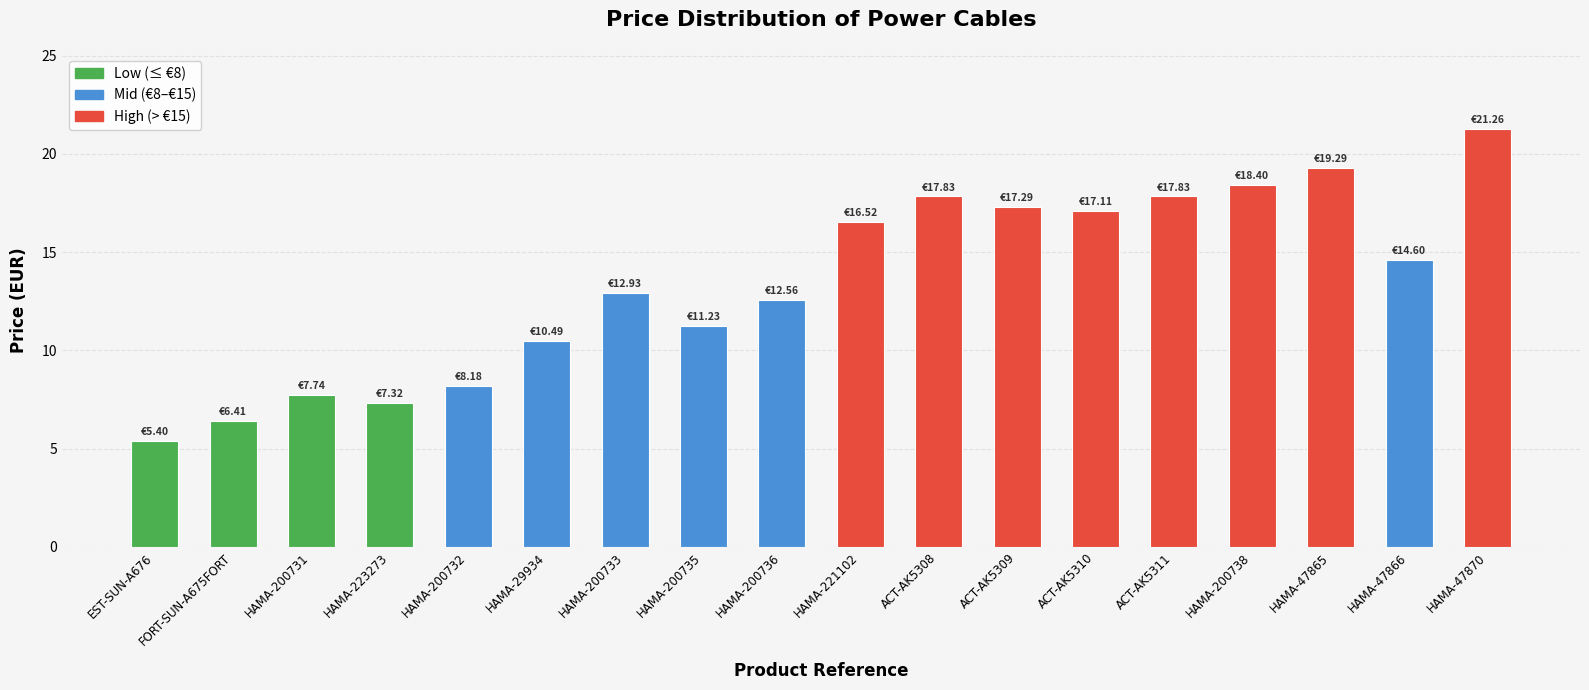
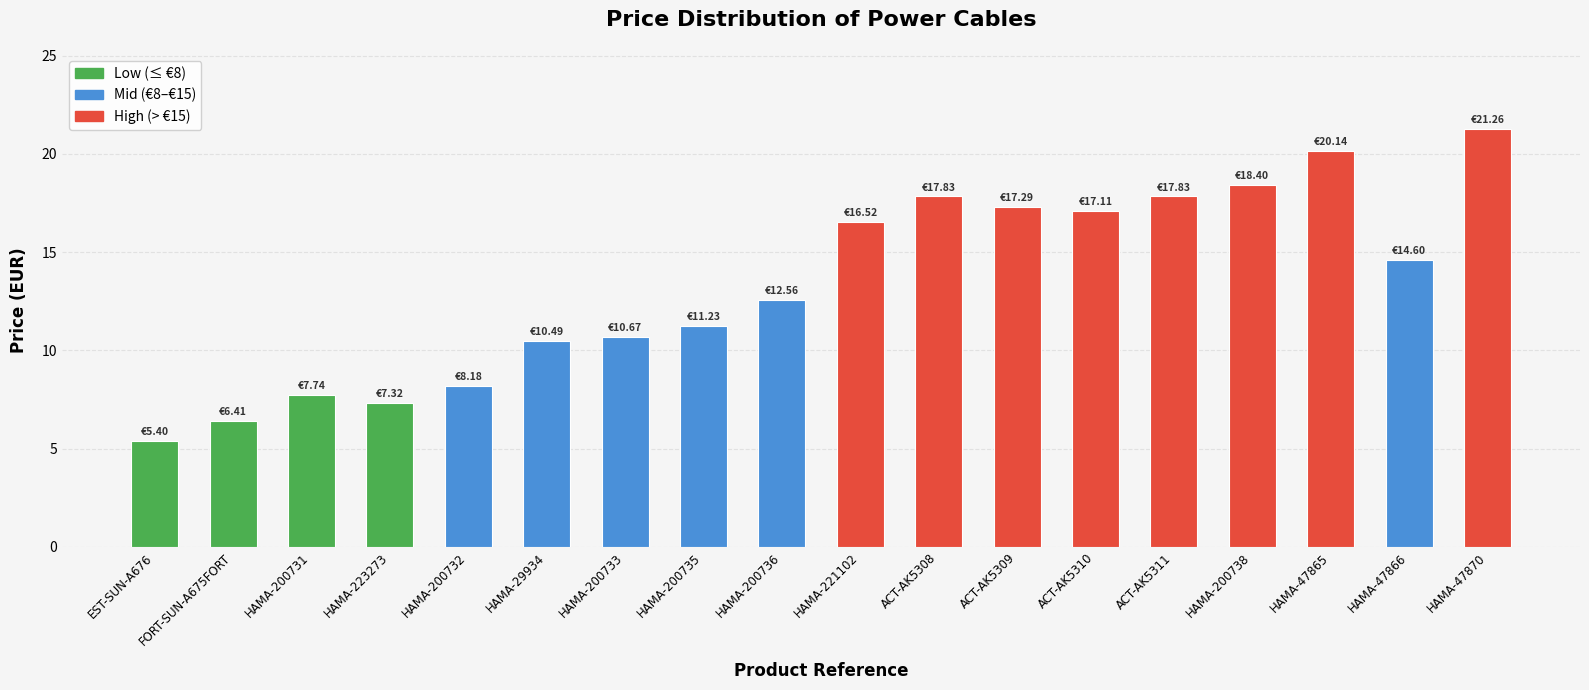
  {
    "EST-SUN-A676": "€5.40",
    "FORT-SUN-A675FORT": "€6.41",
    "HAMA-200731": "€7.74",
    "HAMA-223273": "€7.32",
    "HAMA-200732": "€8.18",
    "HAMA-29934": "€10.49",
-   "HAMA-200733": "€12.93",
+   "HAMA-200733": "€10.67",
    "HAMA-200735": "€11.23",
    "HAMA-200736": "€12.56",
    "HAMA-221102": "€16.52",
    "ACT-AK5308": "€17.83",
    "ACT-AK5309": "€17.29",
    "ACT-AK5310": "€17.11",
    "ACT-AK5311": "€17.83",
    "HAMA-200738": "€18.40",
-   "HAMA-47865": "€19.29",
+   "HAMA-47865": "€20.14",
    "HAMA-47866": "€14.60",
    "HAMA-47870": "€21.26"
  }
